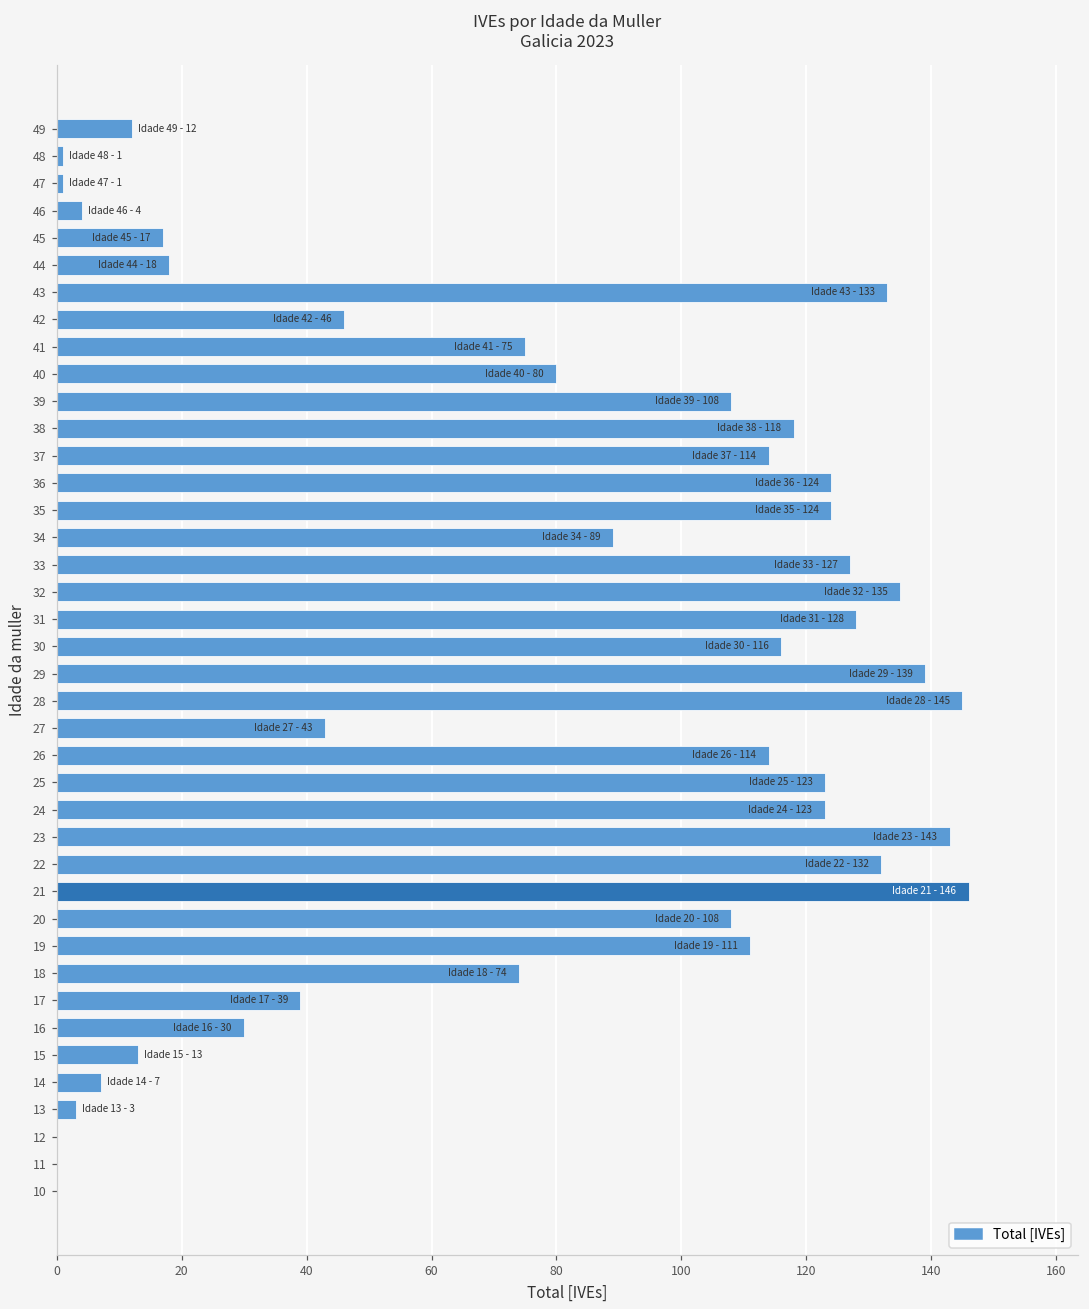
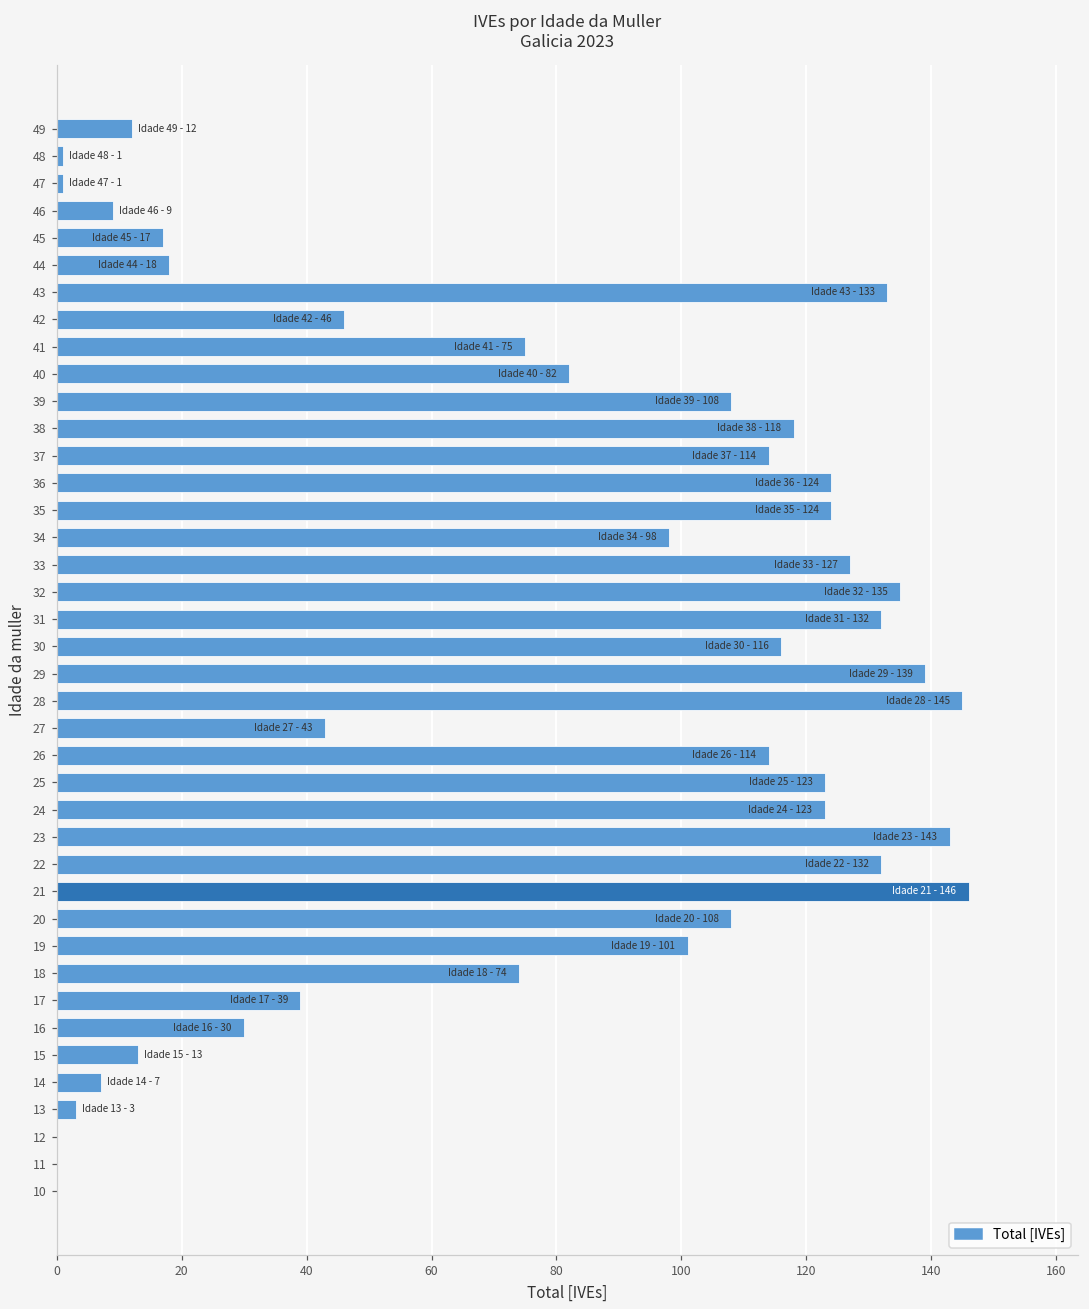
  {
    "49": 12,
    "48": 1,
    "47": 1,
-   "46": 4,
+   "46": 9,
    "45": 17,
    "44": 18,
    "43": 133,
    "42": 46,
    "41": 75,
-   "40": 80,
+   "40": 82,
    "39": 108,
    "38": 118,
    "37": 114,
    "36": 124,
    "35": 124,
-   "34": 89,
+   "34": 98,
    "33": 127,
    "32": 135,
-   "31": 128,
+   "31": 132,
    "30": 116,
    "29": 139,
    "28": 145,
    "27": 43,
    "26": 114,
    "25": 123,
    "24": 123,
    "23": 143,
    "22": 132,
    "21": 146,
    "20": 108,
-   "19": 111,
+   "19": 101,
    "18": 74,
    "17": 39,
    "16": 30,
    "15": 13,
    "14": 7,
    "13": 3
  }
